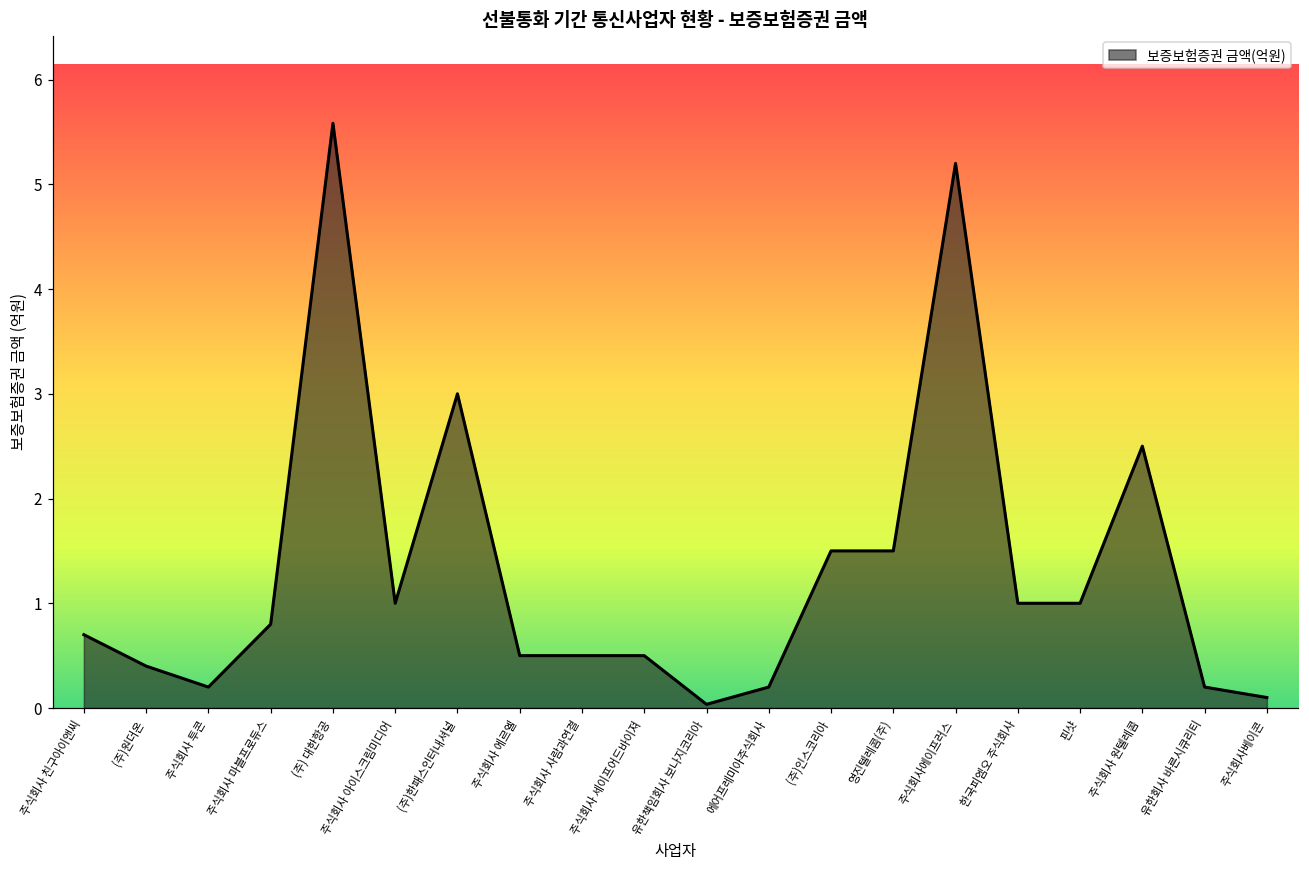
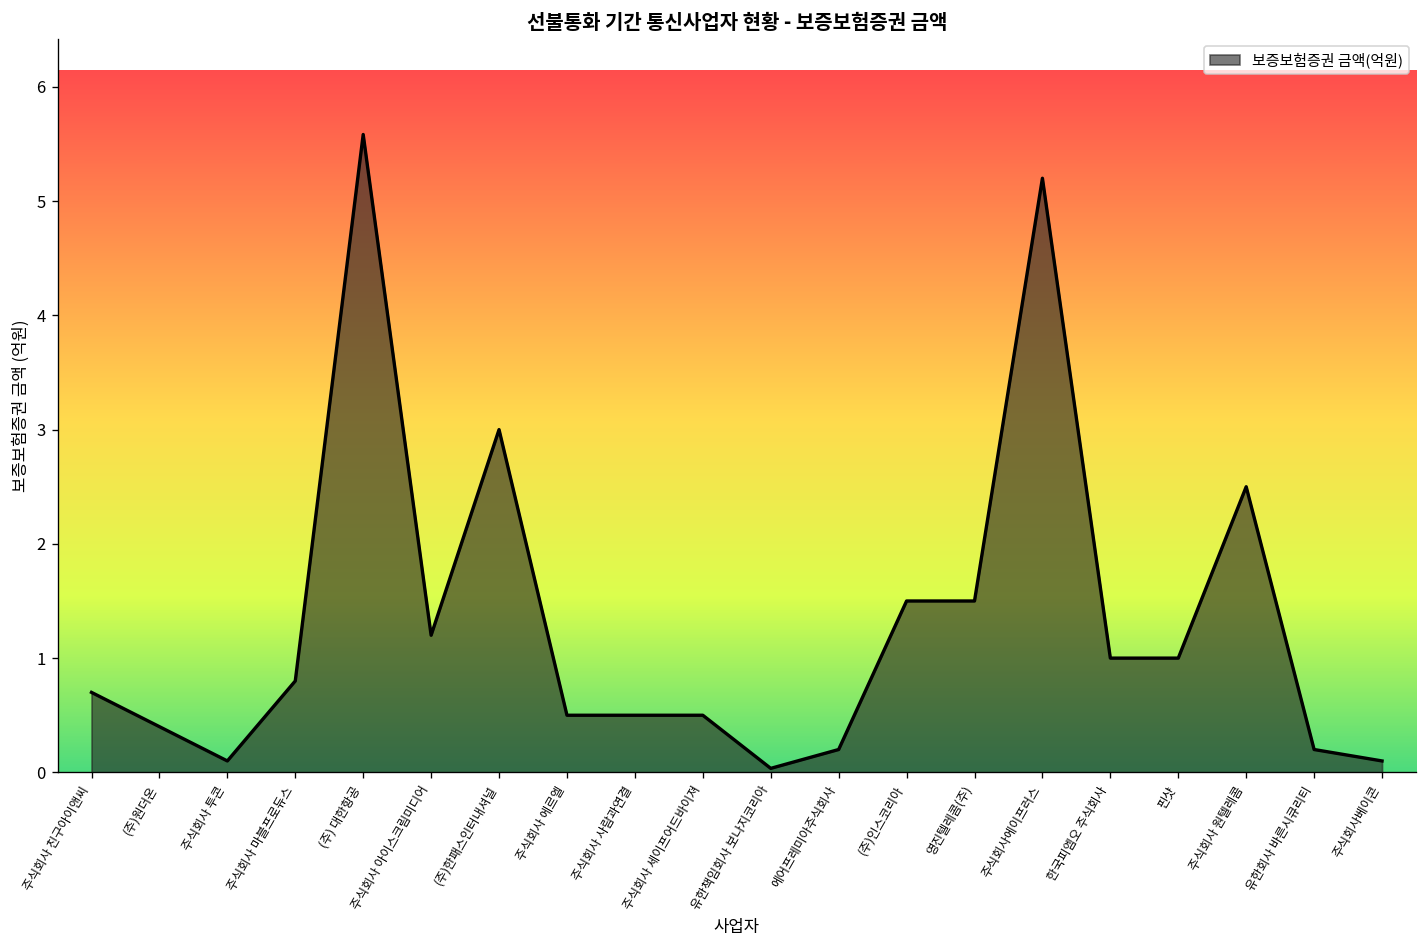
  {
    "주식회사 친구아이앤씨": 0.7,
    "(주)원더온": 0.4,
-   "주식회사 투콘": 0.2,
+   "주식회사 투콘": 0.1,
    "주식회사 마블프로듀스": 0.8,
    "(주) 대한항공": 5.6,
-   "주식회사 아이스크림미디어": 1.0,
+   "주식회사 아이스크림미디어": 1.2,
    "(주)한패스인터내셔널": 3.0,
    "주식회사 에르엘": 0.5,
    "주식회사 사람과연결": 0.5,
    "주식회사 세이프어드바이져": 0.5,
    "유한책임회사 보나지코리아": 0.0,
    "에어프레미아주식회사": 0.2,
    "(주)인스코리아": 1.5,
    "영진텔레콤(주)": 1.5,
    "주식회사에이프러스": 5.2,
    "한국피엠오 주식회사": 1.0,
    "핀샷": 1.0,
    "주식회사 원텔레콤": 2.5,
    "유한회사 바른시큐리티": 0.2,
    "주식회사베이콘": 0.1
  }
